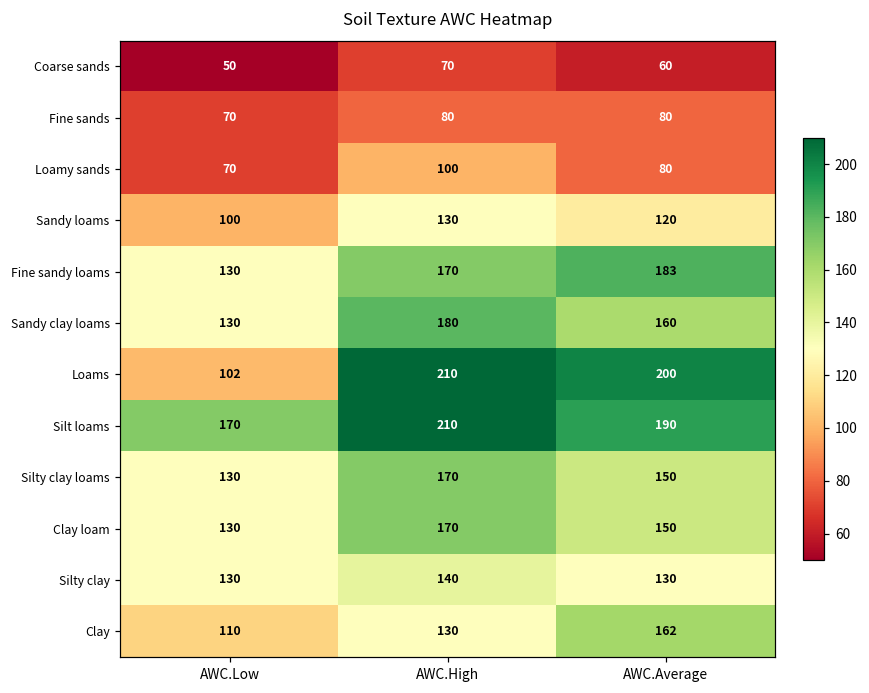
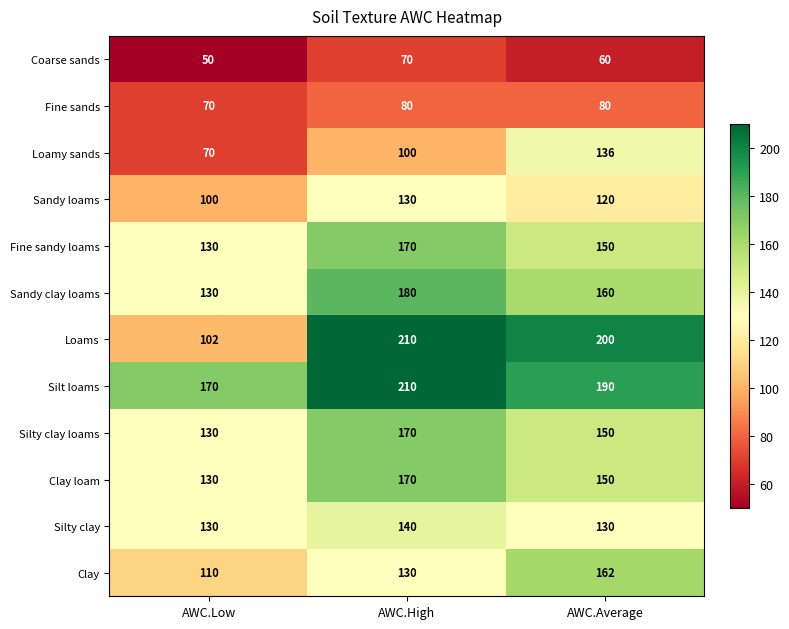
  {
    "Coarse sands": {
      "AWC.Low": 50,
      "AWC.High": 70,
      "AWC.Average": 60
    },
    "Fine sands": {
      "AWC.Low": 70,
      "AWC.High": 80,
      "AWC.Average": 80
    },
    "Loamy sands": {
      "AWC.Low": 70,
      "AWC.High": 100,
-     "AWC.Average": 80
+     "AWC.Average": 136
    },
    "Sandy loams": {
      "AWC.Low": 100,
      "AWC.High": 130,
      "AWC.Average": 120
    },
    "Fine sandy loams": {
      "AWC.Low": 130,
      "AWC.High": 170,
-     "AWC.Average": 183
+     "AWC.Average": 150
    },
    "Sandy clay loams": {
      "AWC.Low": 130,
      "AWC.High": 180,
      "AWC.Average": 160
    },
    "Loams": {
      "AWC.Low": 102,
      "AWC.High": 210,
      "AWC.Average": 200
    },
    "Silt loams": {
      "AWC.Low": 170,
      "AWC.High": 210,
      "AWC.Average": 190
    },
    "Silty clay loams": {
      "AWC.Low": 130,
      "AWC.High": 170,
      "AWC.Average": 150
    },
    "Clay loam": {
      "AWC.Low": 130,
      "AWC.High": 170,
      "AWC.Average": 150
    },
    "Silty clay": {
      "AWC.Low": 130,
      "AWC.High": 140,
      "AWC.Average": 130
    },
    "Clay": {
      "AWC.Low": 110,
      "AWC.High": 130,
      "AWC.Average": 162
    }
  }
